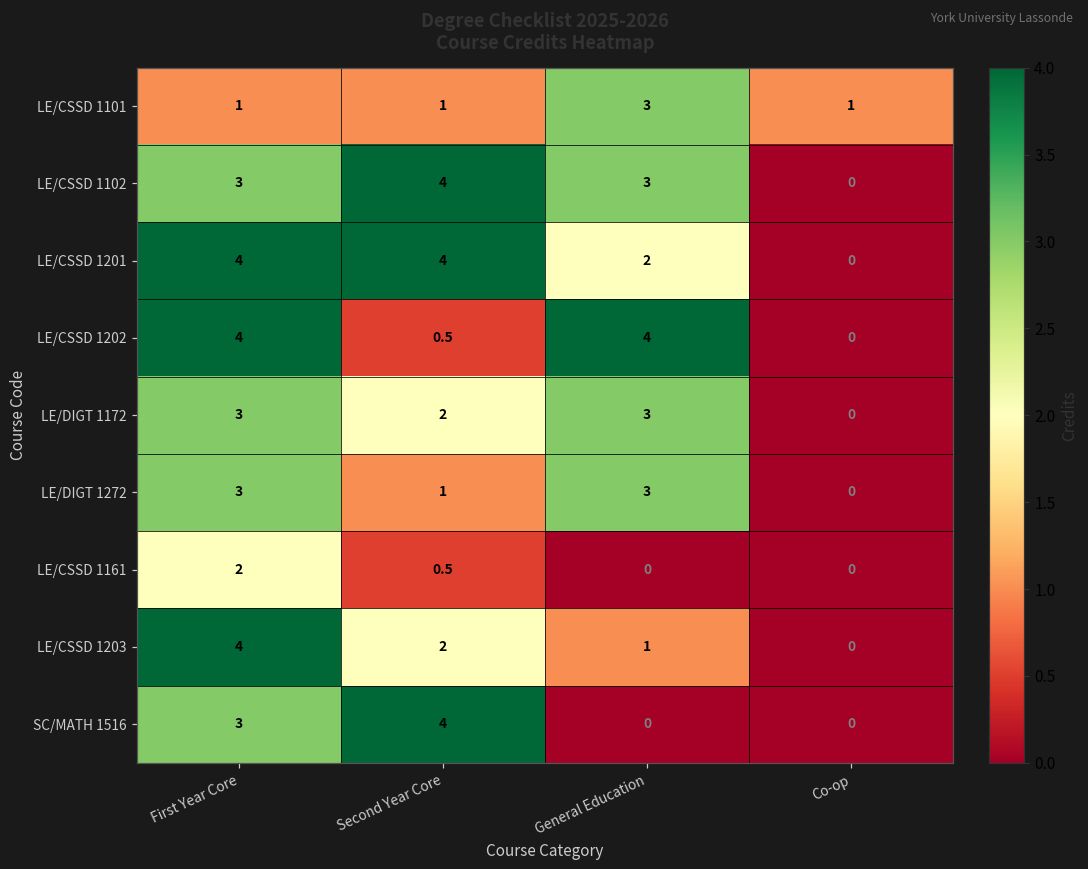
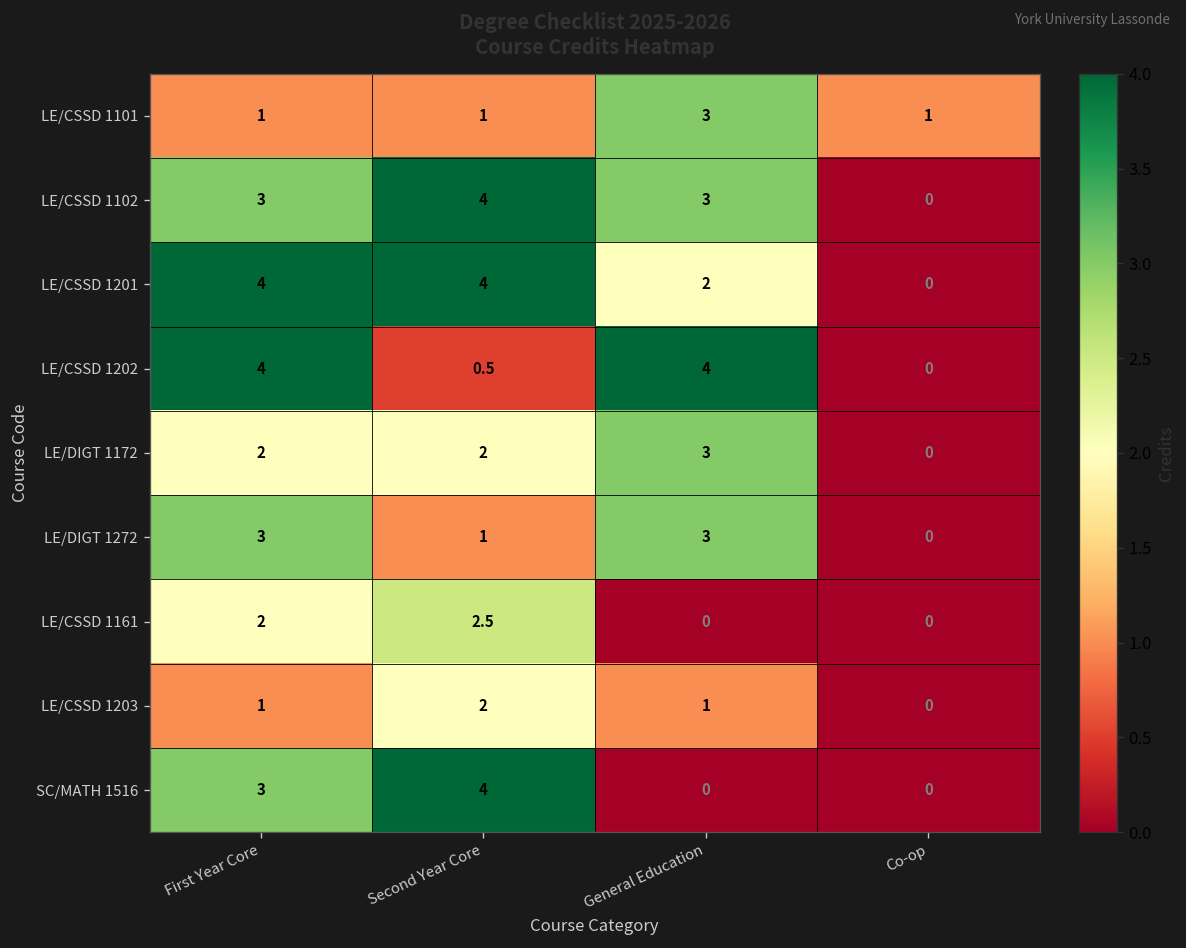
  {
    "LE/CSSD 1101": {
      "First Year Core": 1,
      "Second Year Core": 1,
      "General Education": 3,
      "Co-op": 1
    },
    "LE/CSSD 1102": {
      "First Year Core": 3,
      "Second Year Core": 4,
      "General Education": 3,
      "Co-op": 0
    },
    "LE/CSSD 1201": {
      "First Year Core": 4,
      "Second Year Core": 4,
      "General Education": 2,
      "Co-op": 0
    },
    "LE/CSSD 1202": {
      "First Year Core": 4,
      "Second Year Core": 0.5,
      "General Education": 4,
      "Co-op": 0
    },
    "LE/DIGT 1172": {
-     "First Year Core": 3,
+     "First Year Core": 2,
      "Second Year Core": 2,
      "General Education": 3,
      "Co-op": 0
    },
    "LE/DIGT 1272": {
      "First Year Core": 3,
      "Second Year Core": 1,
      "General Education": 3,
      "Co-op": 0
    },
    "LE/CSSD 1161": {
      "First Year Core": 2,
-     "Second Year Core": 0.5,
+     "Second Year Core": 2.5,
      "General Education": 0,
      "Co-op": 0
    },
    "LE/CSSD 1203": {
-     "First Year Core": 4,
+     "First Year Core": 1,
      "Second Year Core": 2,
      "General Education": 1,
      "Co-op": 0
    },
    "SC/MATH 1516": {
      "First Year Core": 3,
      "Second Year Core": 4,
      "General Education": 0,
      "Co-op": 0
    }
  }
